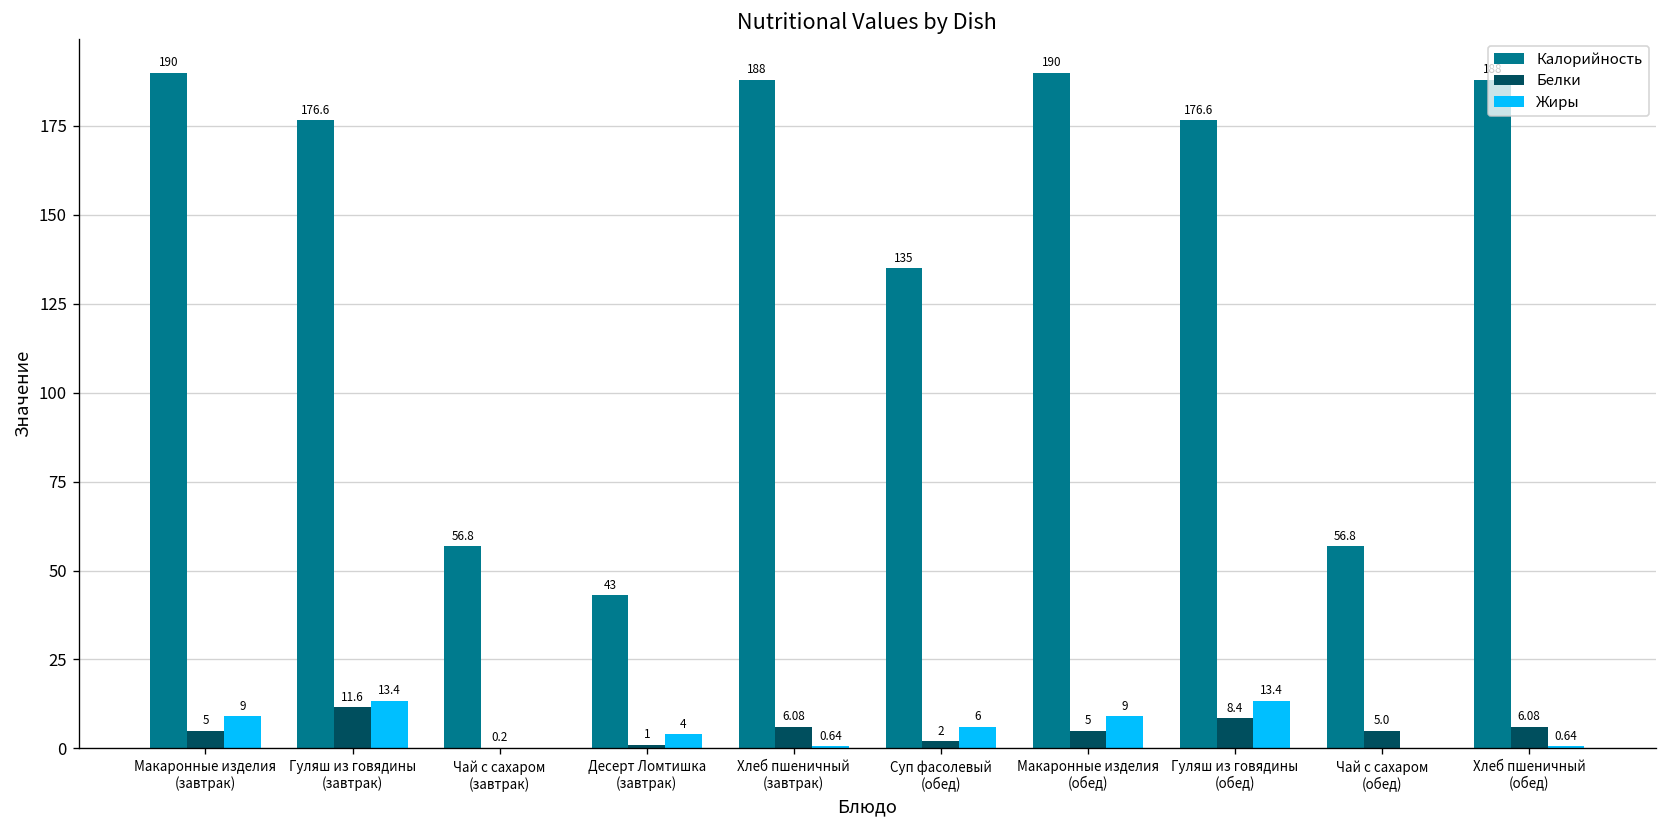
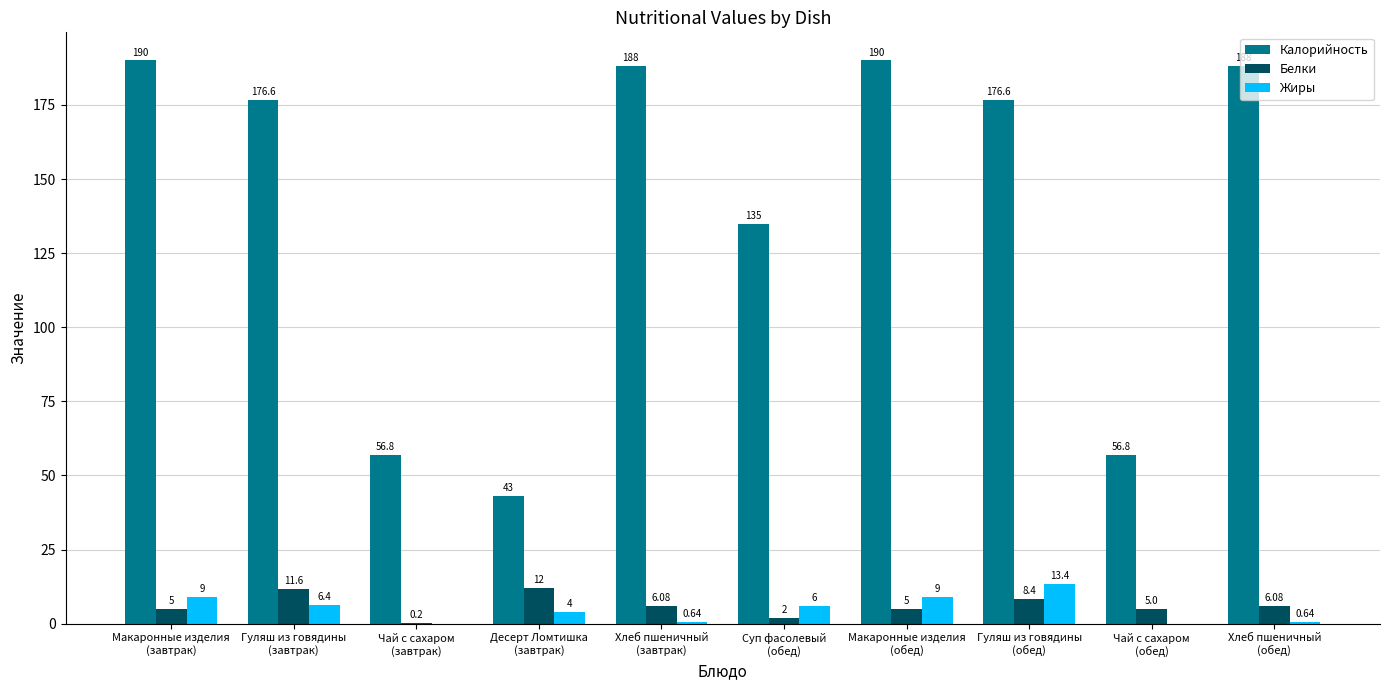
  {
    "Калорийность": {
      "Макаронные изделия (завтрак)": 190,
      "Гуляш из говядины (завтрак)": 176.6,
      "Чай с сахаром (завтрак)": 56.8,
      "Десерт Ломтишка (завтрак)": 43,
      "Хлеб пшеничный (завтрак)": 188,
      "Суп фасолевый (обед)": 135,
      "Макаронные изделия (обед)": 190,
      "Гуляш из говядины (обед)": 176.6,
      "Чай с сахаром (обед)": 56.8
    },
    "Белки": {
      "Макаронные изделия (завтрак)": 5,
      "Гуляш из говядины (завтрак)": 11.6,
      "Чай с сахаром (завтрак)": 0.2,
-     "Десерт Ломтишка (завтрак)": 1,
+     "Десерт Ломтишка (завтрак)": 12,
      "Хлеб пшеничный (завтрак)": 6.08,
      "Суп фасолевый (обед)": 2,
      "Макаронные изделия (обед)": 5,
      "Гуляш из говядины (обед)": 8.4,
      "Чай с сахаром (обед)": 5.0,
      "Хлеб пшеничный (обед)": 6.08
    },
    "Жиры": {
      "Макаронные изделия (завтрак)": 9,
-     "Гуляш из говядины (завтрак)": 13.4,
+     "Гуляш из говядины (завтрак)": 6.4,
      "Десерт Ломтишка (завтрак)": 4,
      "Хлеб пшеничный (завтрак)": 0.64,
      "Суп фасолевый (обед)": 6,
      "Макаронные изделия (обед)": 9,
      "Гуляш из говядины (обед)": 13.4,
      "Хлеб пшеничный (обед)": 0.64
    }
  }
